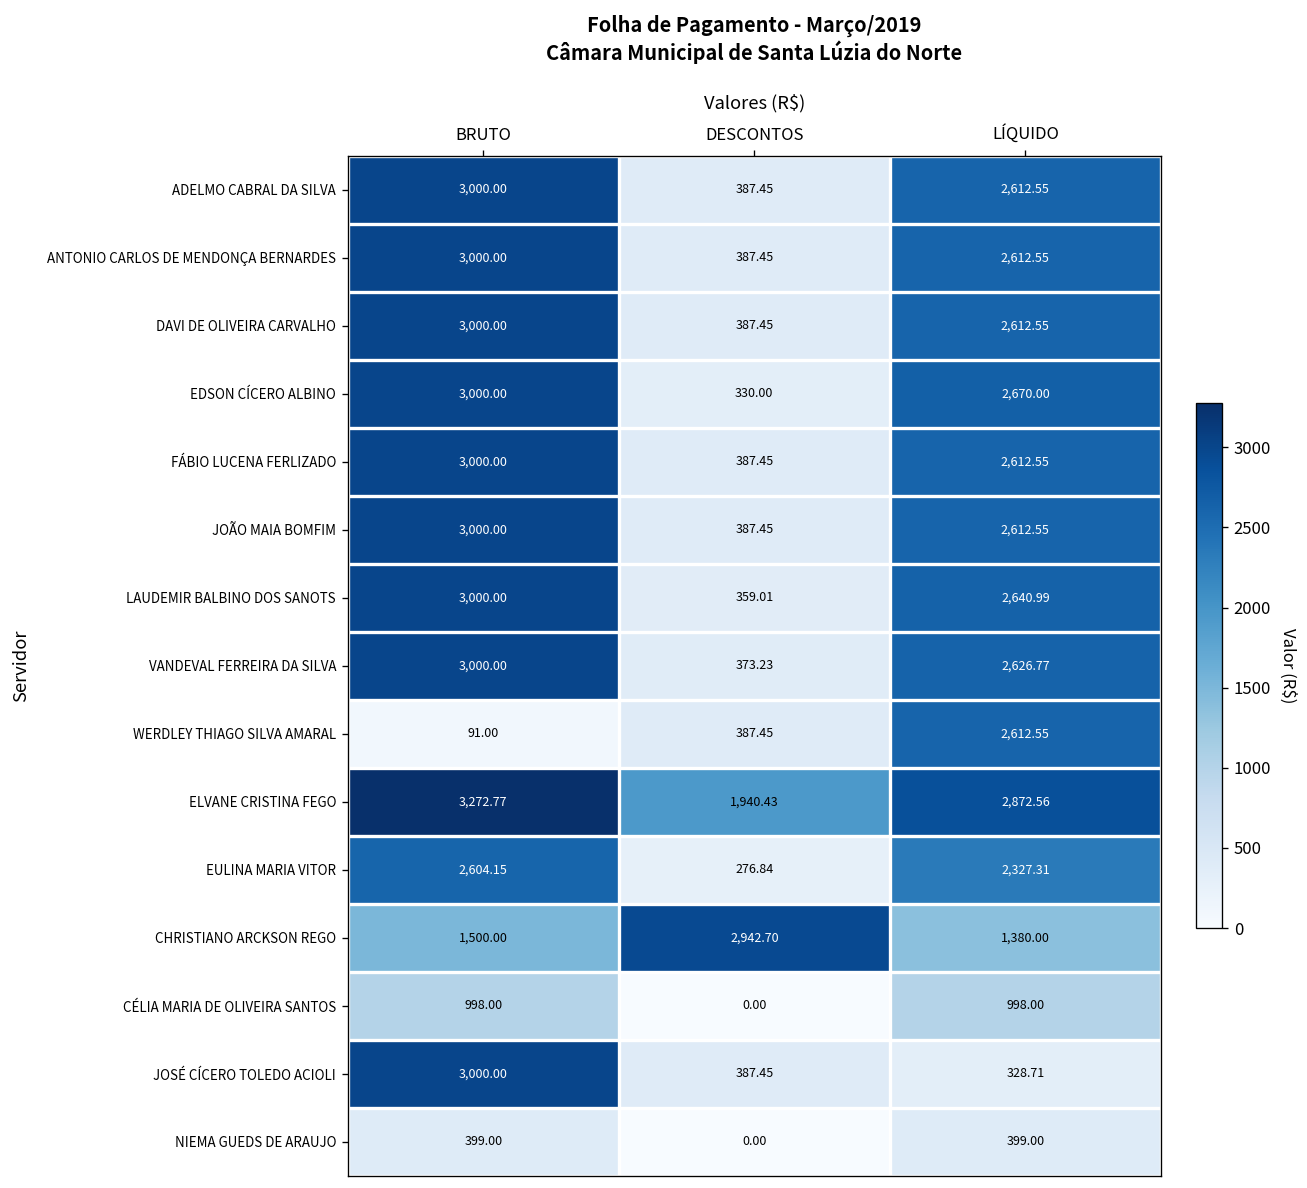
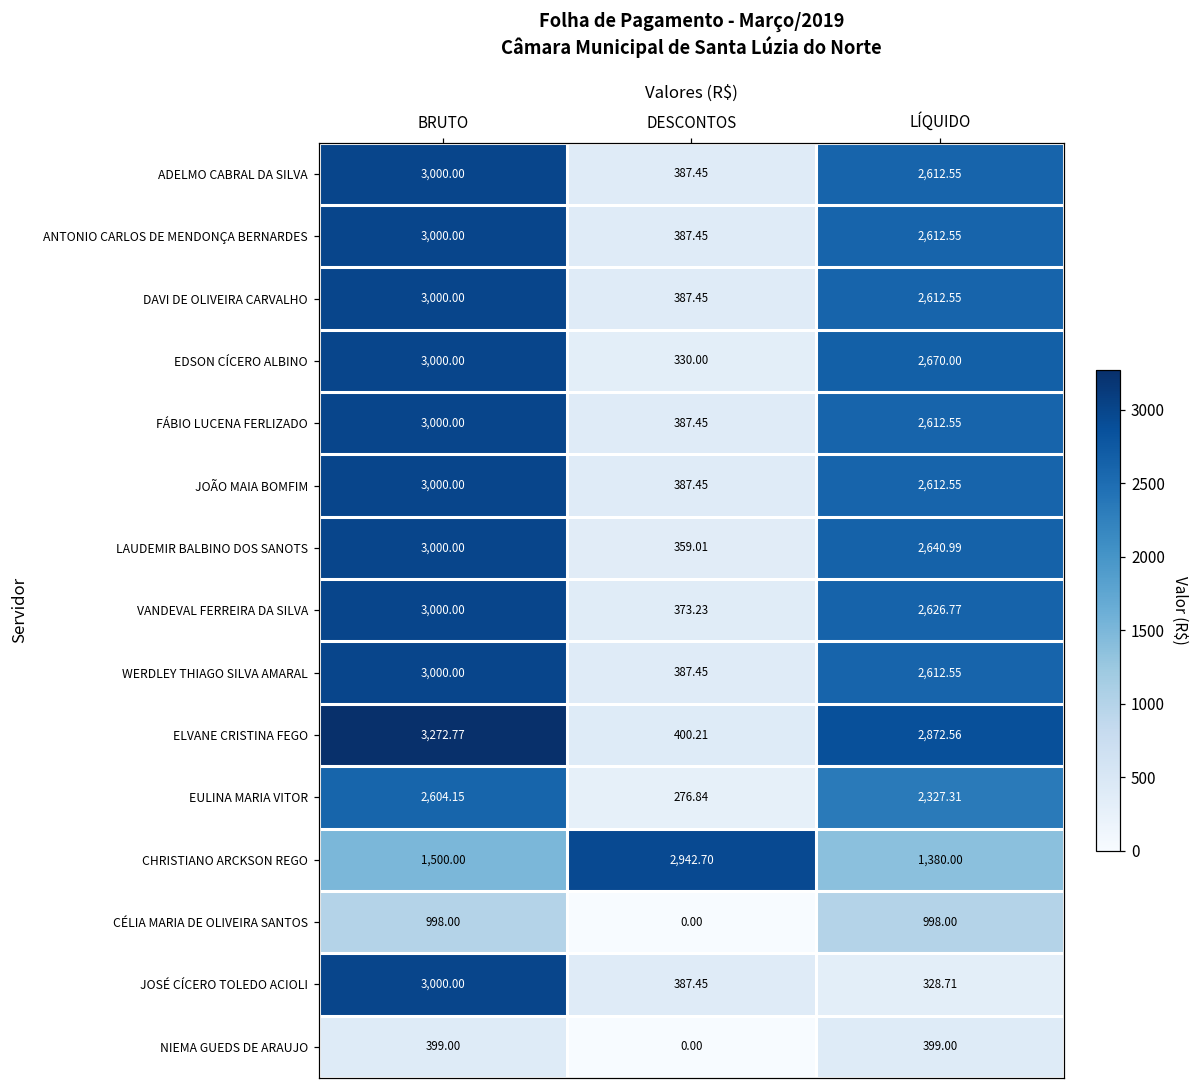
  {
    "ADELMO CABRAL DA SILVA": {
      "BRUTO": "3,000.00",
      "DESCONTOS": "387.45",
      "LÍQUIDO": "2,612.55"
    },
    "ANTONIO CARLOS DE MENDONÇA BERNARDES": {
      "BRUTO": "3,000.00",
      "DESCONTOS": "387.45",
      "LÍQUIDO": "2,612.55"
    },
    "DAVI DE OLIVEIRA CARVALHO": {
      "BRUTO": "3,000.00",
      "DESCONTOS": "387.45",
      "LÍQUIDO": "2,612.55"
    },
    "EDSON CÍCERO ALBINO": {
      "BRUTO": "3,000.00",
      "DESCONTOS": "330.00",
      "LÍQUIDO": "2,670.00"
    },
    "FÁBIO LUCENA FERLIZADO": {
      "BRUTO": "3,000.00",
      "DESCONTOS": "387.45",
      "LÍQUIDO": "2,612.55"
    },
    "JOÃO MAIA BOMFIM": {
      "BRUTO": "3,000.00",
      "DESCONTOS": "387.45",
      "LÍQUIDO": "2,612.55"
    },
    "LAUDEMIR BALBINO DOS SANOTS": {
      "BRUTO": "3,000.00",
      "DESCONTOS": "359.01",
      "LÍQUIDO": "2,640.99"
    },
    "VANDEVAL FERREIRA DA SILVA": {
      "BRUTO": "3,000.00",
      "DESCONTOS": "373.23",
      "LÍQUIDO": "2,626.77"
    },
    "WERDLEY THIAGO SILVA AMARAL": {
-     "BRUTO": "91.00",
+     "BRUTO": "3,000.00",
      "DESCONTOS": "387.45",
      "LÍQUIDO": "2,612.55"
    },
    "ELVANE CRISTINA FEGO": {
      "BRUTO": "3,272.77",
-     "DESCONTOS": "1,940.43",
+     "DESCONTOS": "400.21",
      "LÍQUIDO": "2,872.56"
    },
    "EULINA MARIA VITOR": {
      "BRUTO": "2,604.15",
      "DESCONTOS": "276.84",
      "LÍQUIDO": "2,327.31"
    },
    "CHRISTIANO ARCKSON REGO": {
      "BRUTO": "1,500.00",
      "DESCONTOS": "2,942.70",
      "LÍQUIDO": "1,380.00"
    },
    "CÉLIA MARIA DE OLIVEIRA SANTOS": {
      "BRUTO": "998.00",
      "DESCONTOS": "0.00",
      "LÍQUIDO": "998.00"
    },
    "JOSÉ CÍCERO TOLEDO ACIOLI": {
      "BRUTO": "3,000.00",
      "DESCONTOS": "387.45",
      "LÍQUIDO": "328.71"
    },
    "NIEMA GUEDS DE ARAUJO": {
      "BRUTO": "399.00",
      "DESCONTOS": "0.00",
      "LÍQUIDO": "399.00"
    }
  }
